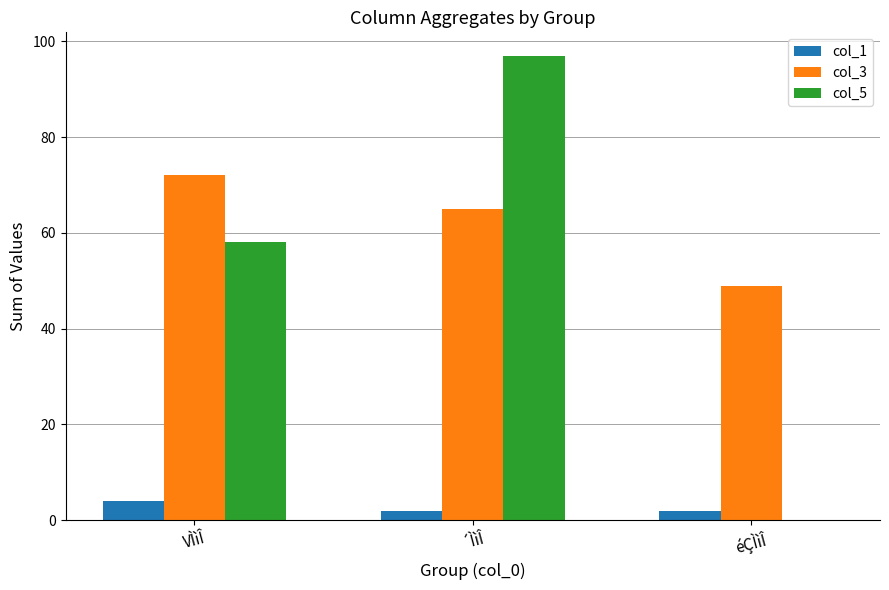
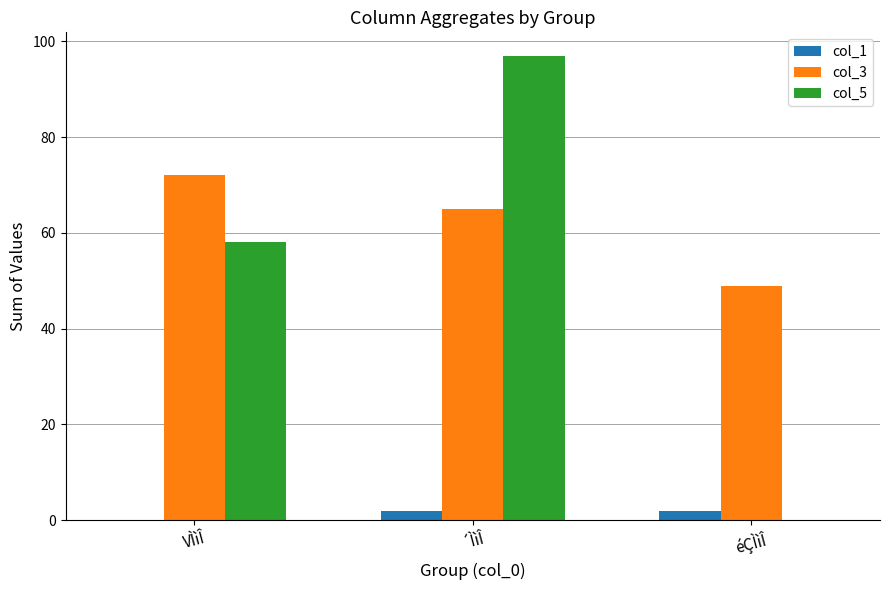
  {
    "col_1": {
-     "VÌìÎ": 4,
+     "VÌìÎ": 0,
      "´ÌìÎ": 2,
      "éÇÌìÎ": 2
    },
    "col_3": {
      "VÌìÎ": 72,
      "´ÌìÎ": 65,
      "éÇÌìÎ": 49
    },
    "col_5": {
      "VÌìÎ": 58,
      "´ÌìÎ": 97,
      "éÇÌìÎ": 0
    }
  }
